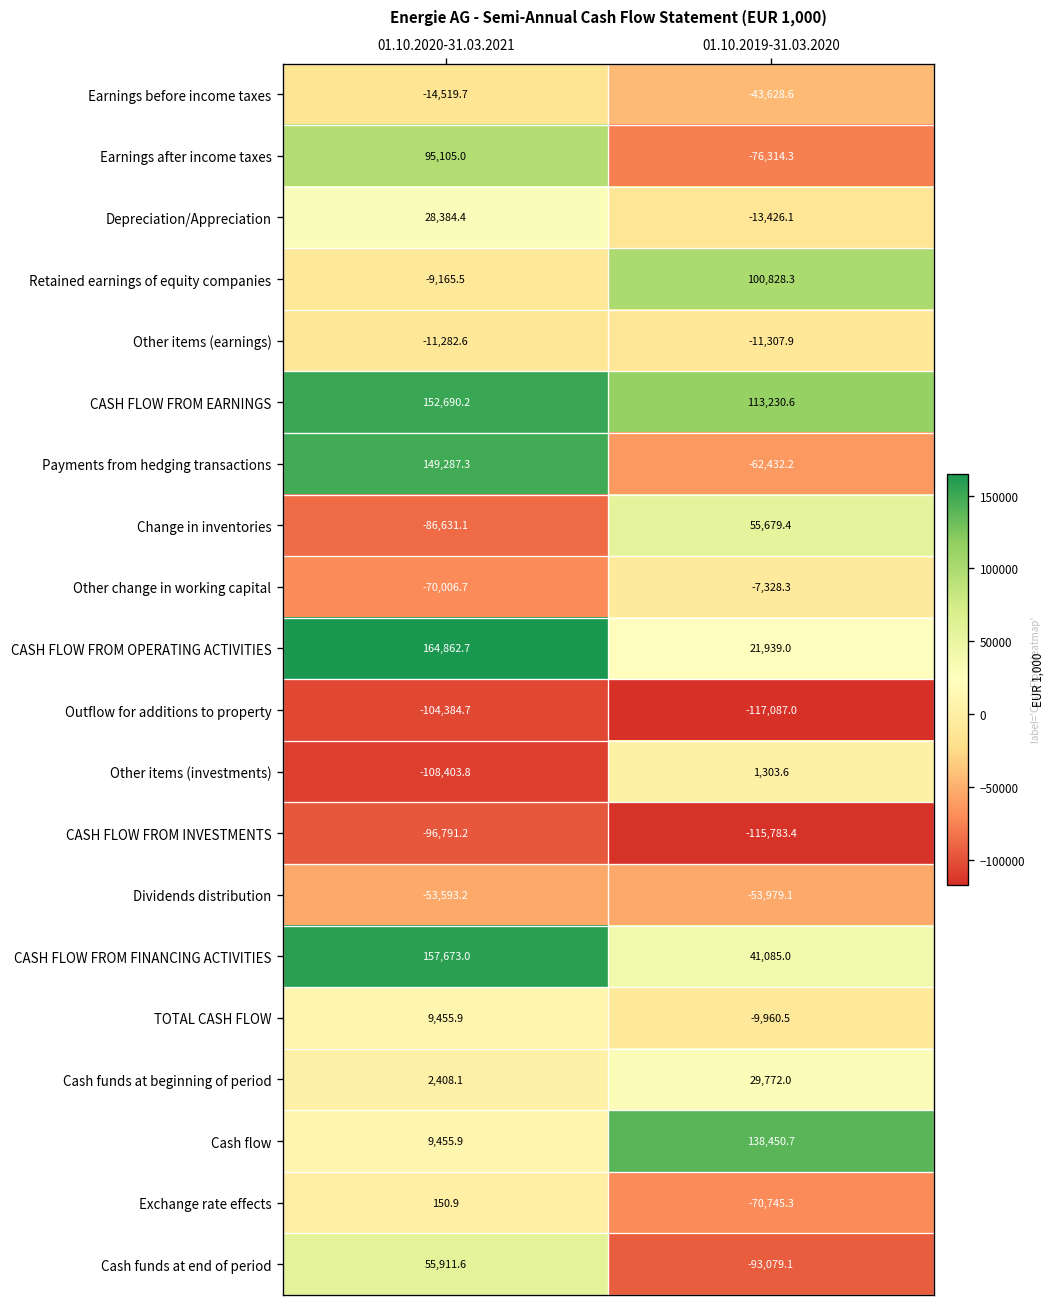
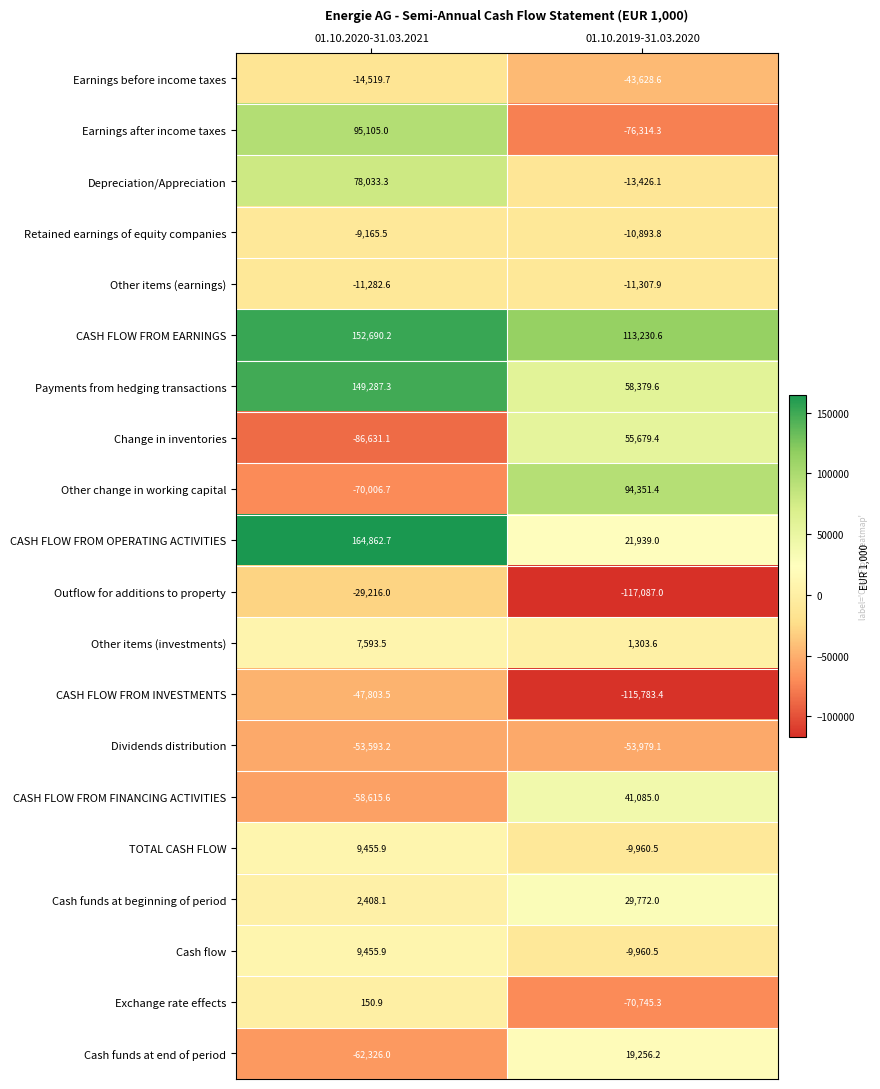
  {
    "Earnings before income taxes": {
      "01.10.2020-31.03.2021": "-14,519.7",
      "01.10.2019-31.03.2020": "-43,628.6"
    },
    "Earnings after income taxes": {
      "01.10.2020-31.03.2021": "95,105.0",
      "01.10.2019-31.03.2020": "-76,314.3"
    },
    "Depreciation/Appreciation": {
-     "01.10.2020-31.03.2021": "28,384.4",
+     "01.10.2020-31.03.2021": "78,033.3",
      "01.10.2019-31.03.2020": "-13,426.1"
    },
    "Retained earnings of equity companies": {
      "01.10.2020-31.03.2021": "-9,165.5",
-     "01.10.2019-31.03.2020": "100,828.3"
+     "01.10.2019-31.03.2020": "-10,893.8"
    },
    "Other items (earnings)": {
      "01.10.2020-31.03.2021": "-11,282.6",
      "01.10.2019-31.03.2020": "-11,307.9"
    },
    "CASH FLOW FROM EARNINGS": {
      "01.10.2020-31.03.2021": "152,690.2",
      "01.10.2019-31.03.2020": "113,230.6"
    },
    "Payments from hedging transactions": {
      "01.10.2020-31.03.2021": "149,287.3",
-     "01.10.2019-31.03.2020": "-62,432.2"
+     "01.10.2019-31.03.2020": "58,379.6"
    },
    "Change in inventories": {
      "01.10.2020-31.03.2021": "-86,631.1",
      "01.10.2019-31.03.2020": "55,679.4"
    },
    "Other change in working capital": {
      "01.10.2020-31.03.2021": "-70,006.7",
-     "01.10.2019-31.03.2020": "-7,328.3"
+     "01.10.2019-31.03.2020": "94,351.4"
    },
    "CASH FLOW FROM OPERATING ACTIVITIES": {
      "01.10.2020-31.03.2021": "164,862.7",
      "01.10.2019-31.03.2020": "21,939.0"
    },
    "Outflow for additions to property": {
-     "01.10.2020-31.03.2021": "-104,384.7",
+     "01.10.2020-31.03.2021": "-29,216.0",
      "01.10.2019-31.03.2020": "-117,087.0"
    },
    "Other items (investments)": {
-     "01.10.2020-31.03.2021": "-108,403.8",
+     "01.10.2020-31.03.2021": "7,593.5",
      "01.10.2019-31.03.2020": "1,303.6"
    },
    "CASH FLOW FROM INVESTMENTS": {
-     "01.10.2020-31.03.2021": "-96,791.2",
+     "01.10.2020-31.03.2021": "-47,803.5",
      "01.10.2019-31.03.2020": "-115,783.4"
    },
    "Dividends distribution": {
      "01.10.2020-31.03.2021": "-53,593.2",
      "01.10.2019-31.03.2020": "-53,979.1"
    },
    "CASH FLOW FROM FINANCING ACTIVITIES": {
-     "01.10.2020-31.03.2021": "157,673.0",
+     "01.10.2020-31.03.2021": "-58,615.6",
      "01.10.2019-31.03.2020": "41,085.0"
    },
    "TOTAL CASH FLOW": {
      "01.10.2020-31.03.2021": "9,455.9",
      "01.10.2019-31.03.2020": "-9,960.5"
    },
    "Cash funds at beginning of period": {
      "01.10.2020-31.03.2021": "2,408.1",
      "01.10.2019-31.03.2020": "29,772.0"
    },
    "Cash flow": {
      "01.10.2020-31.03.2021": "9,455.9",
-     "01.10.2019-31.03.2020": "138,450.7"
+     "01.10.2019-31.03.2020": "-9,960.5"
    },
    "Exchange rate effects": {
      "01.10.2020-31.03.2021": "150.9",
      "01.10.2019-31.03.2020": "-70,745.3"
    },
    "Cash funds at end of period": {
-     "01.10.2020-31.03.2021": "55,911.6",
-     "01.10.2019-31.03.2020": "-93,079.1"
+     "01.10.2020-31.03.2021": "-62,326.0",
+     "01.10.2019-31.03.2020": "19,256.2"
    }
  }
